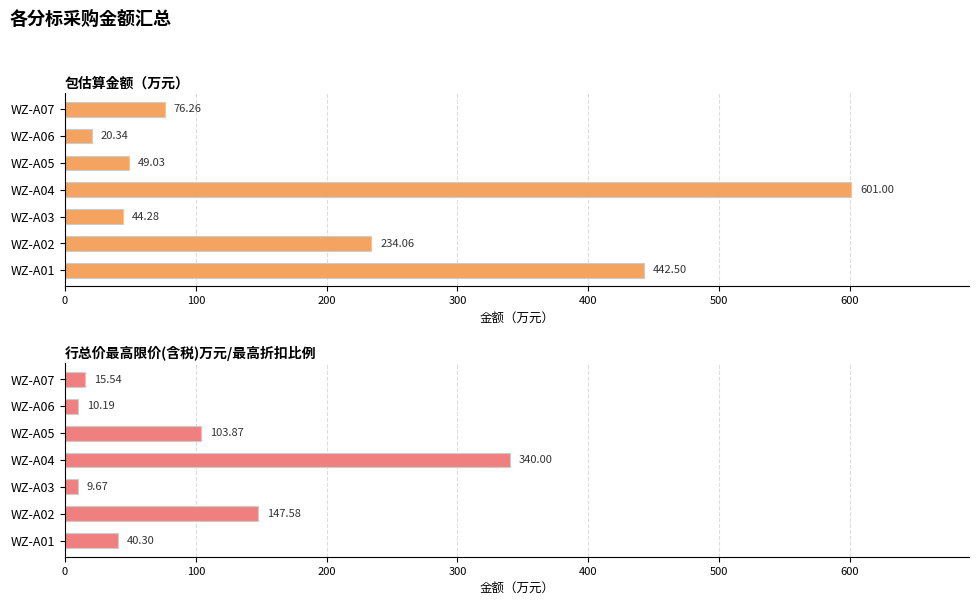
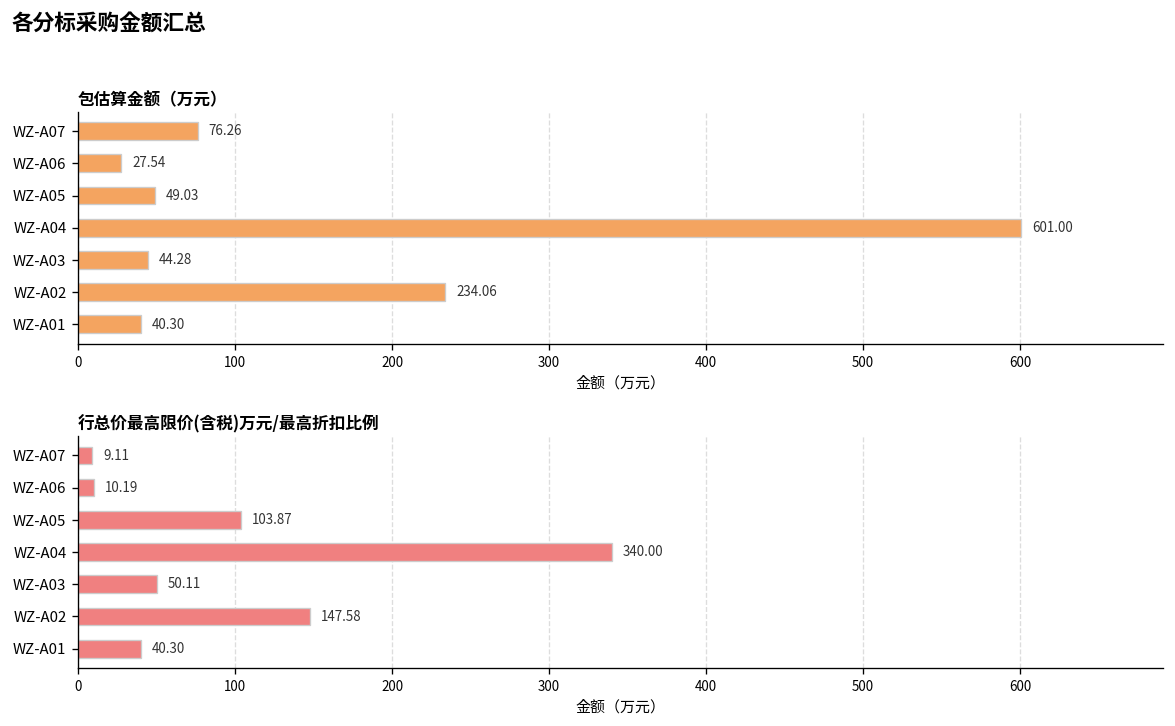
  {
    "包估算金额（万元）": {
      "WZ-A07": 76.26,
-     "WZ-A06": 20.34,
+     "WZ-A06": 27.54,
      "WZ-A05": 49.03,
      "WZ-A04": 601.00,
      "WZ-A03": 44.28,
      "WZ-A02": 234.06,
-     "WZ-A01": 442.50
+     "WZ-A01": 40.30
    },
    "行总价最高限价(含税)万元/最高折扣比例": {
-     "WZ-A07": 15.54,
+     "WZ-A07": 9.11,
      "WZ-A06": 10.19,
      "WZ-A05": 103.87,
      "WZ-A04": 340.00,
-     "WZ-A03": 9.67,
+     "WZ-A03": 50.11,
      "WZ-A02": 147.58,
      "WZ-A01": 40.30
    }
  }
